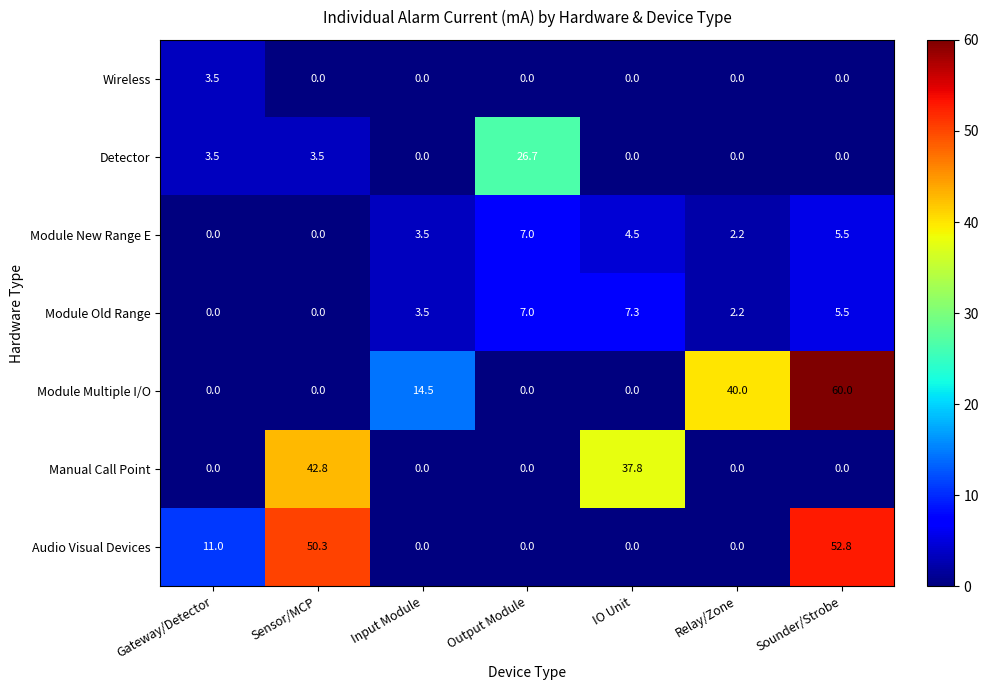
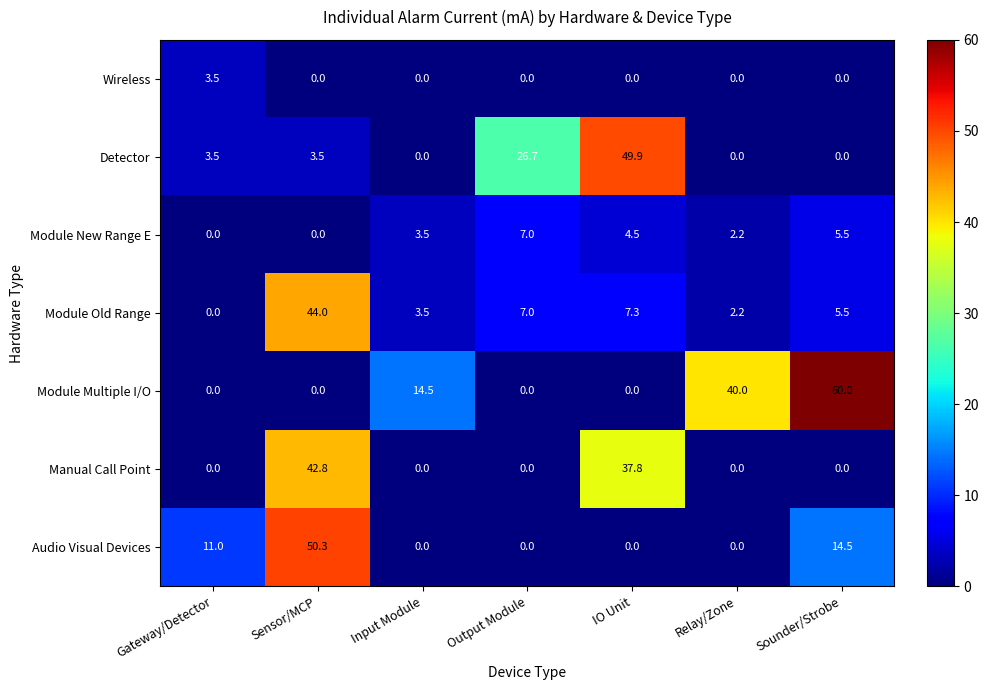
  {
    "Wireless": {
      "Gateway/Detector": 3.5,
      "Sensor/MCP": 0.0,
      "Input Module": 0.0,
      "Output Module": 0.0,
      "IO Unit": 0.0,
      "Relay/Zone": 0.0,
      "Sounder/Strobe": 0.0
    },
    "Detector": {
      "Gateway/Detector": 3.5,
      "Sensor/MCP": 3.5,
      "Input Module": 0.0,
      "Output Module": 26.7,
-     "IO Unit": 0.0,
+     "IO Unit": 49.9,
      "Relay/Zone": 0.0,
      "Sounder/Strobe": 0.0
    },
    "Module New Range E": {
      "Gateway/Detector": 0.0,
      "Sensor/MCP": 0.0,
      "Input Module": 3.5,
      "Output Module": 7.0,
      "IO Unit": 4.5,
      "Relay/Zone": 2.2,
      "Sounder/Strobe": 5.5
    },
    "Module Old Range": {
      "Gateway/Detector": 0.0,
-     "Sensor/MCP": 0.0,
+     "Sensor/MCP": 44.0,
      "Input Module": 3.5,
      "Output Module": 7.0,
      "IO Unit": 7.3,
      "Relay/Zone": 2.2,
      "Sounder/Strobe": 5.5
    },
    "Module Multiple I/O": {
      "Gateway/Detector": 0.0,
      "Sensor/MCP": 0.0,
      "Input Module": 14.5,
      "Output Module": 0.0,
      "IO Unit": 0.0,
      "Relay/Zone": 40.0,
      "Sounder/Strobe": 60.0
    },
    "Manual Call Point": {
      "Gateway/Detector": 0.0,
      "Sensor/MCP": 42.8,
      "Input Module": 0.0,
      "Output Module": 0.0,
      "IO Unit": 37.8,
      "Relay/Zone": 0.0,
      "Sounder/Strobe": 0.0
    },
    "Audio Visual Devices": {
      "Gateway/Detector": 11.0,
      "Sensor/MCP": 50.3,
      "Input Module": 0.0,
      "Output Module": 0.0,
      "IO Unit": 0.0,
      "Relay/Zone": 0.0,
-     "Sounder/Strobe": 52.8
+     "Sounder/Strobe": 14.5
    }
  }
